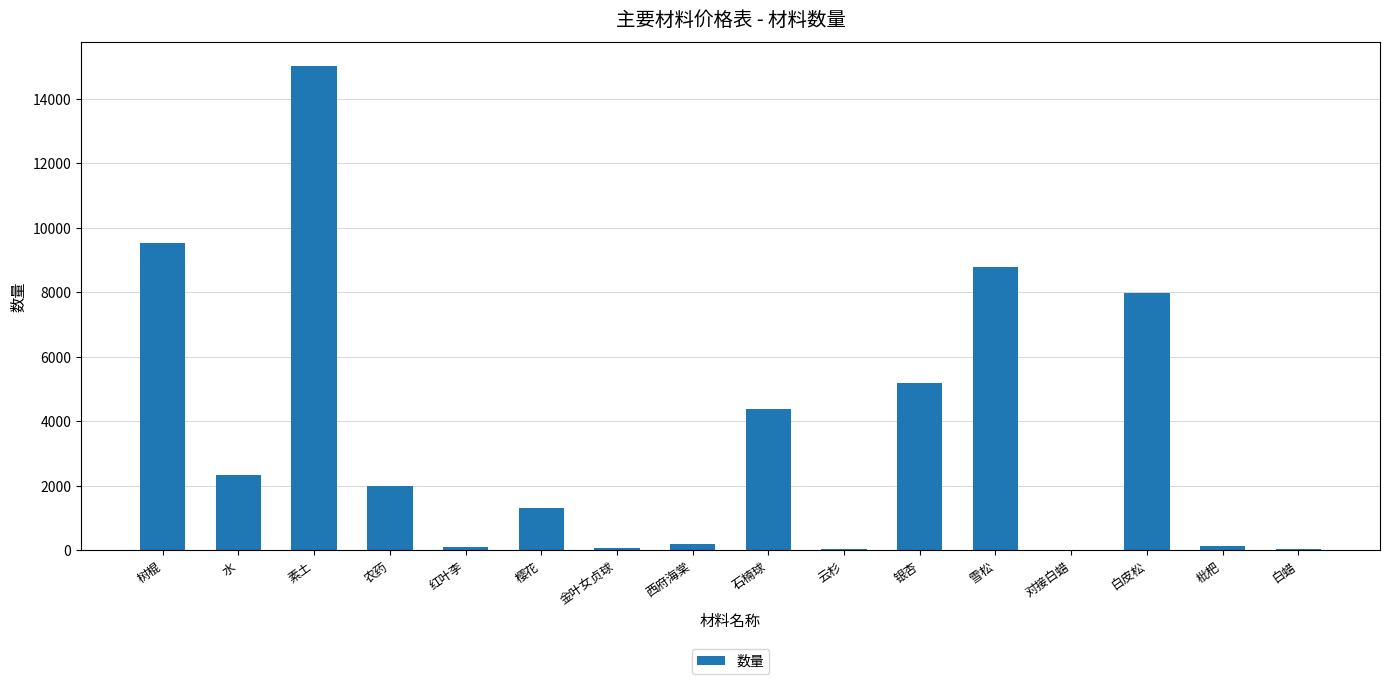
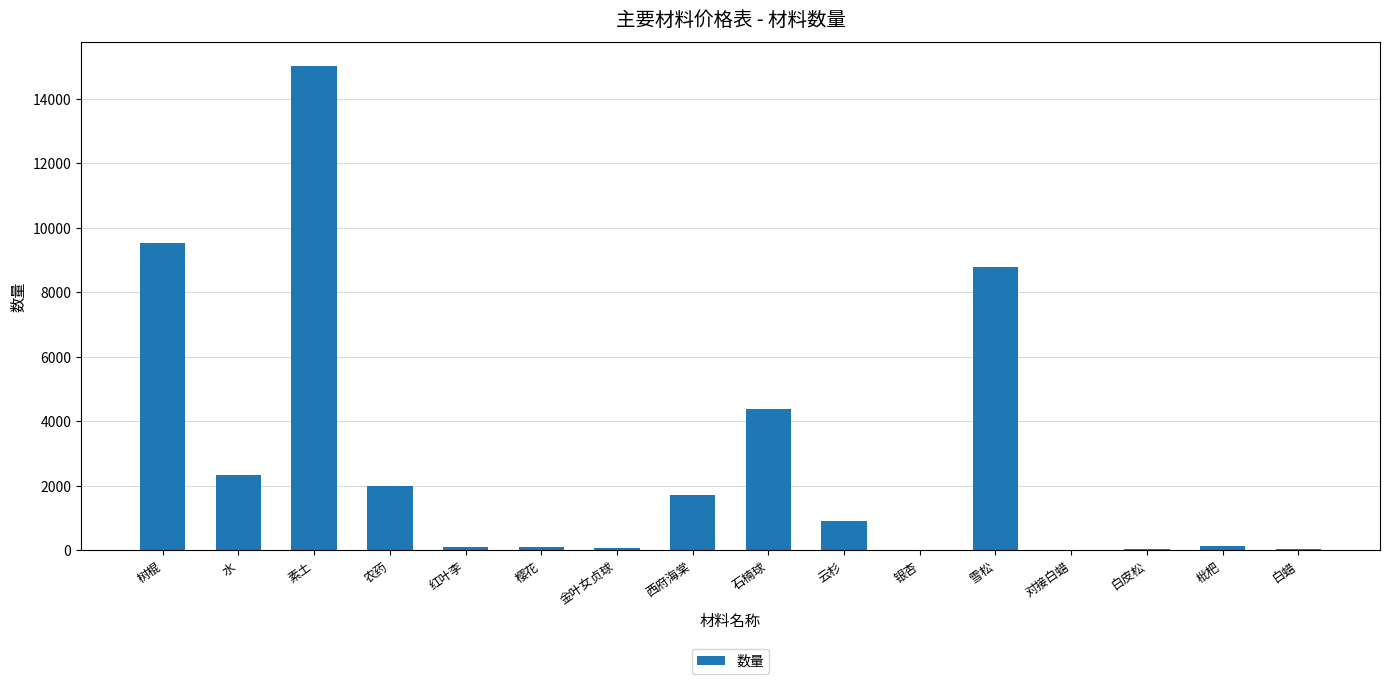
  {
    "树棍": 9500,
    "水": 2300,
    "素土": 15000,
    "农药": 2000,
    "红叶李": 100,
-   "樱花": 1300,
-   "西府海棠": 200,
+   "樱花": 100,
+   "西府海棠": 1700,
    "石楠球": 4400,
-   "云杉": 0,
-   "银杏": 5200,
+   "云杉": 900,
+   "银杏": 0,
    "雪松": 8800,
-   "白皮松": 8000,
+   "白皮松": 0,
    "枇杷": 100
  }
